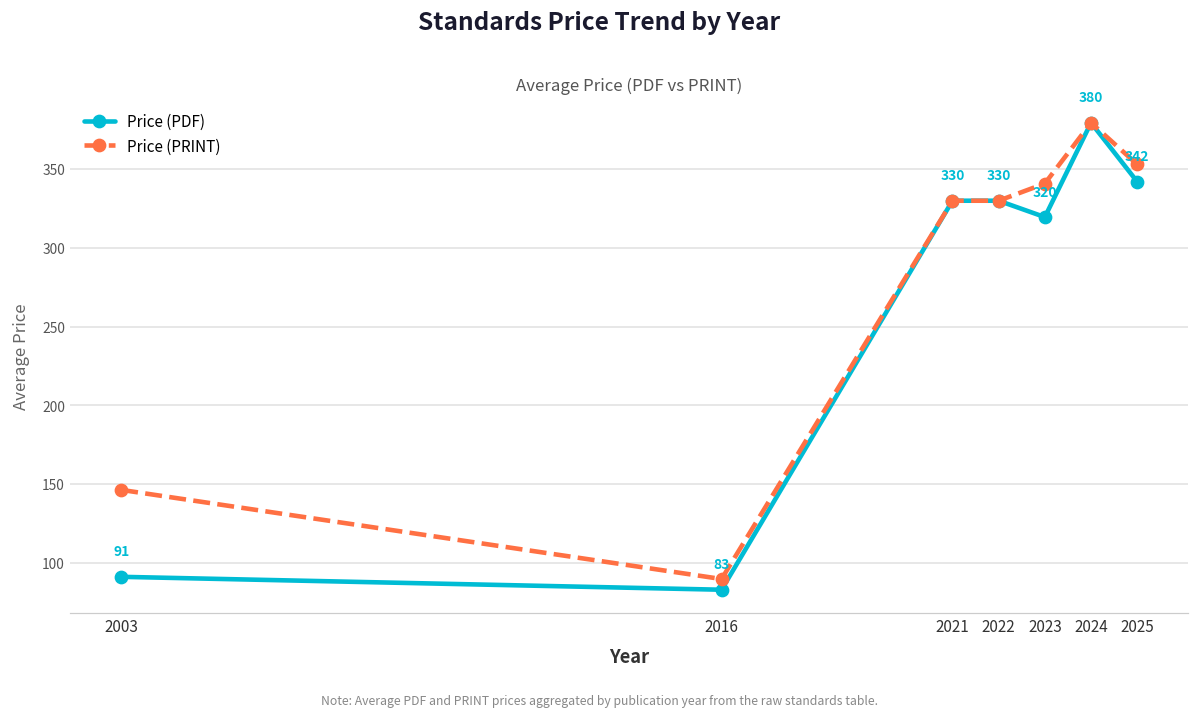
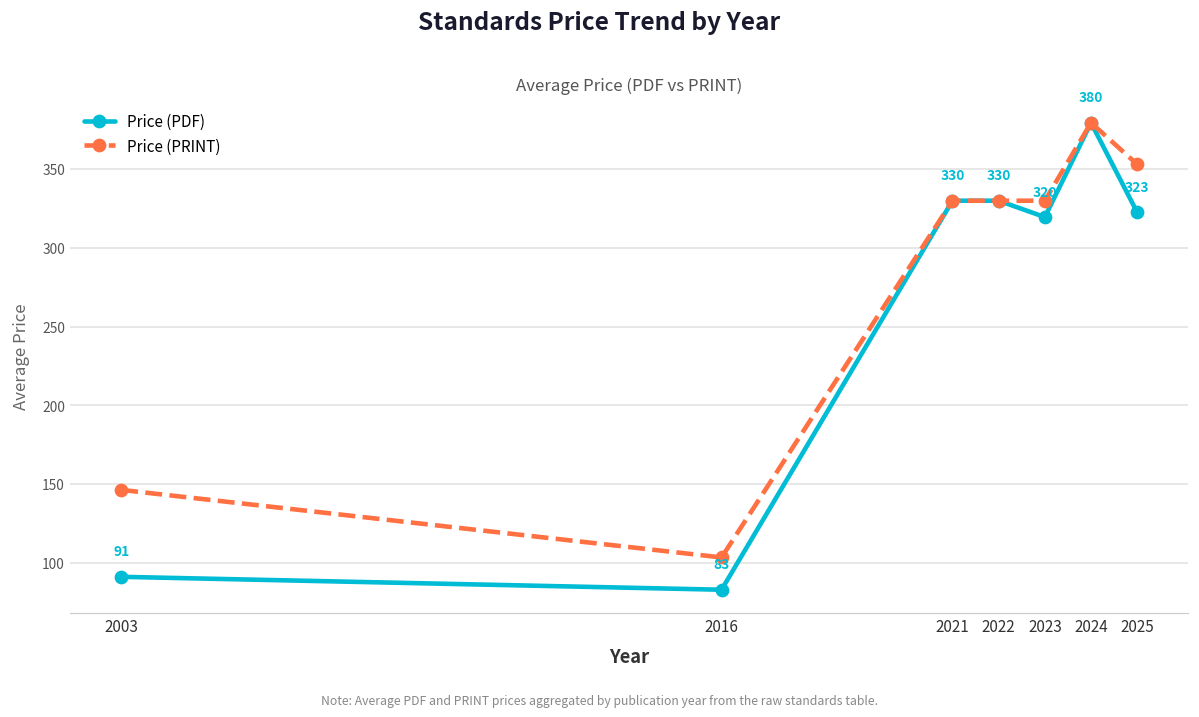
  {
    "Price (PDF)": {
      "2003": 91,
      "2016": 83,
-     "2025": 342
+     "2025": 323
    },
    "Price (PRINT)": {
      "2003": 146,
-     "2016": 90,
-     "2023": 341
+     "2016": 104,
+     "2023": 330
    }
  }
